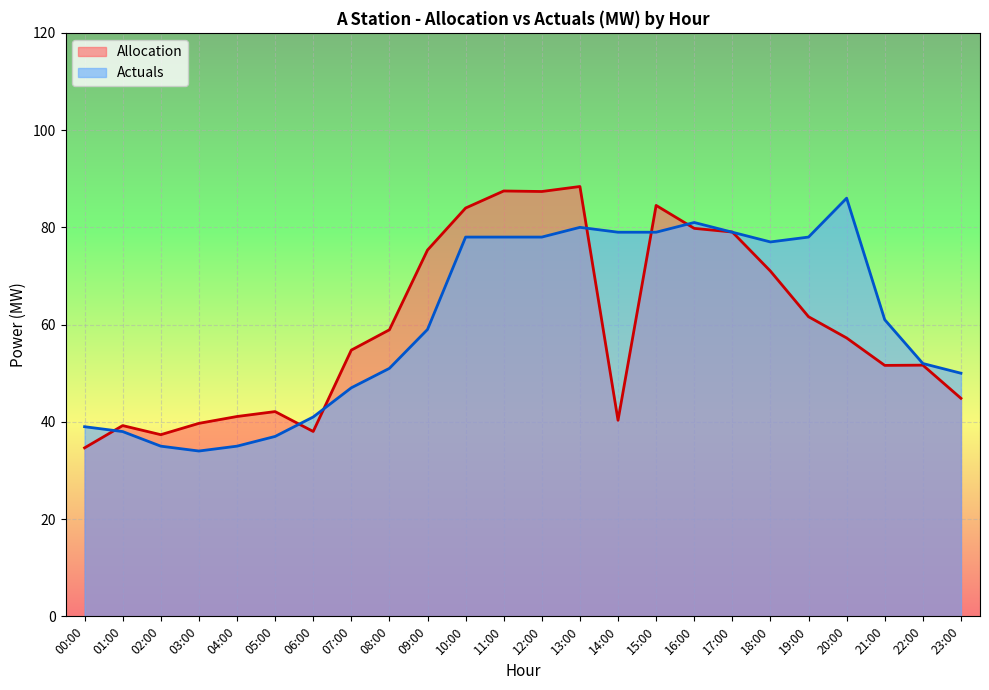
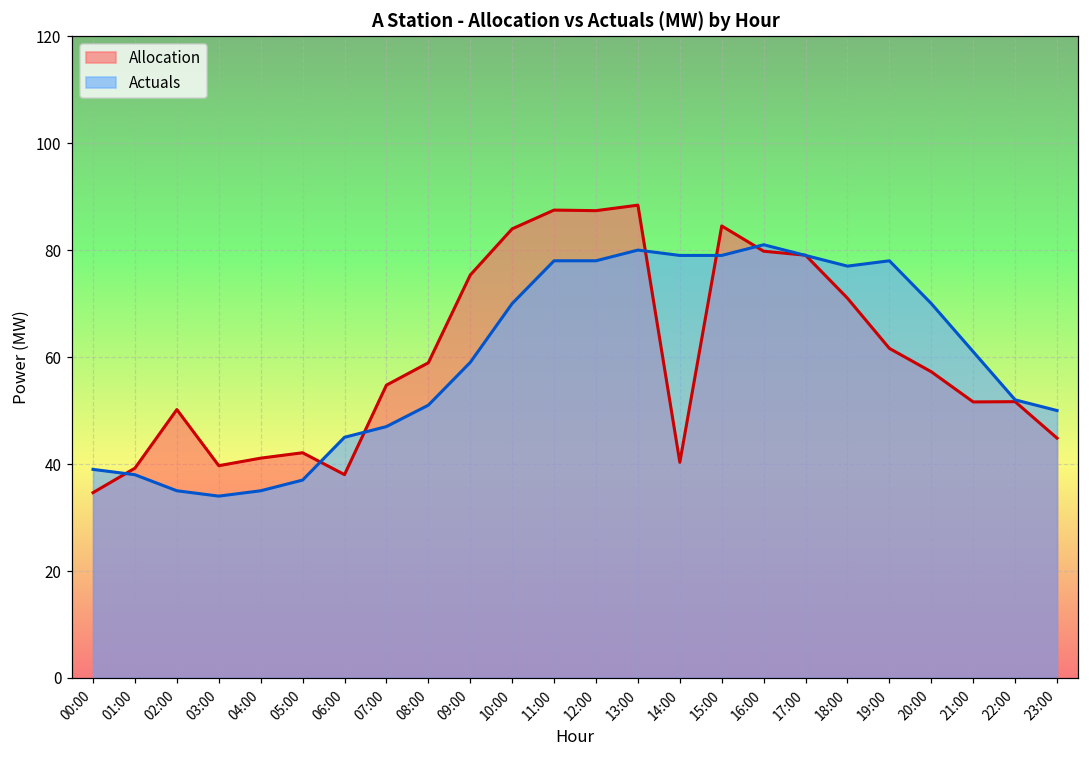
  {
    "Allocation": {
      "00:00": 35,
      "01:00": 39,
-     "02:00": 37,
+     "02:00": 50,
      "03:00": 40,
      "04:00": 41,
      "05:00": 42,
      "06:00": 38,
      "07:00": 55,
      "08:00": 59,
      "09:00": 75,
      "10:00": 84,
      "11:00": 87,
      "12:00": 87,
      "13:00": 88,
      "14:00": 40,
      "15:00": 85,
      "16:00": 80,
      "18:00": 71,
      "19:00": 62,
      "20:00": 57,
      "21:00": 52,
      "23:00": 45
    },
    "Actuals": {
      "00:00": 39,
      "01:00": 38,
      "02:00": 35,
      "03:00": 34,
      "04:00": 35,
      "05:00": 37,
-     "06:00": 41,
+     "06:00": 45,
      "07:00": 47,
      "08:00": 51,
      "09:00": 59,
-     "10:00": 78,
+     "10:00": 70,
      "11:00": 78,
      "12:00": 78,
      "13:00": 80,
      "14:00": 79,
      "15:00": 79,
      "16:00": 81,
      "18:00": 77,
      "19:00": 78,
-     "20:00": 86,
+     "20:00": 70,
      "21:00": 61,
      "23:00": 50
    }
  }
